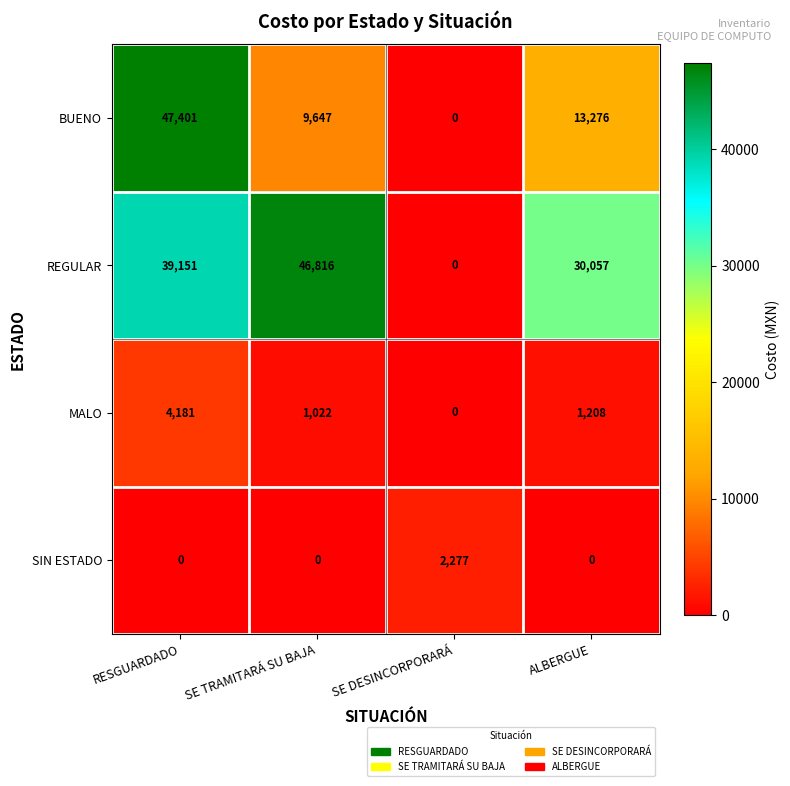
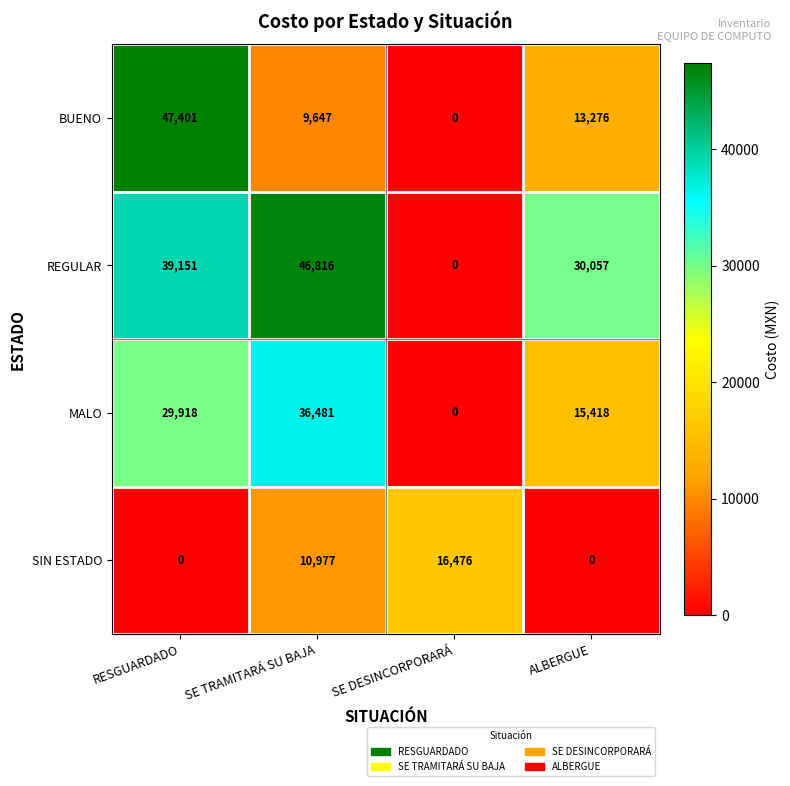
  {
    "BUENO": {
      "RESGUARDADO": "47,401",
      "SE TRAMITARÁ SU BAJA": "9,647",
      "SE DESINCORPORARÁ": "0",
      "ALBERGUE": "13,276"
    },
    "REGULAR": {
      "RESGUARDADO": "39,151",
      "SE TRAMITARÁ SU BAJA": "46,816",
      "SE DESINCORPORARÁ": "0",
      "ALBERGUE": "30,057"
    },
    "MALO": {
-     "RESGUARDADO": "4,181",
-     "SE TRAMITARÁ SU BAJA": "1,022",
+     "RESGUARDADO": "29,918",
+     "SE TRAMITARÁ SU BAJA": "36,481",
      "SE DESINCORPORARÁ": "0",
-     "ALBERGUE": "1,208"
+     "ALBERGUE": "15,418"
    },
    "SIN ESTADO": {
      "RESGUARDADO": "0",
-     "SE TRAMITARÁ SU BAJA": "0",
-     "SE DESINCORPORARÁ": "2,277",
+     "SE TRAMITARÁ SU BAJA": "10,977",
+     "SE DESINCORPORARÁ": "16,476",
      "ALBERGUE": "0"
    }
  }
